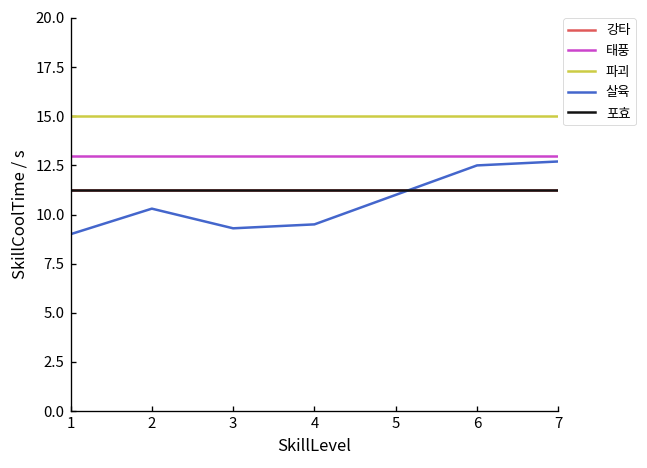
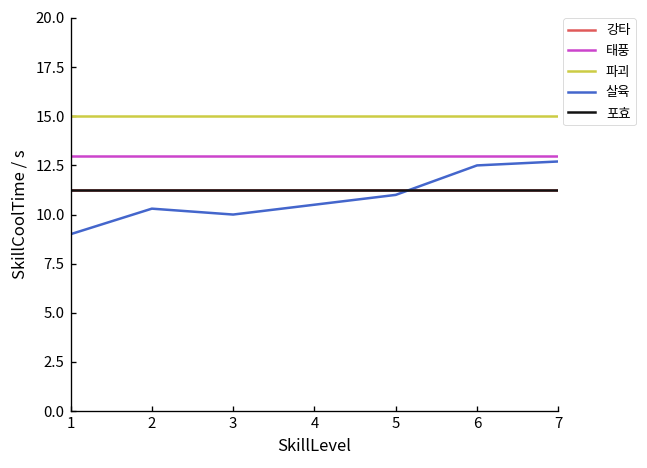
  {
    "포효": {
      "1": 11.3,
      "2": 11.3,
      "3": 11.3,
      "4": 11.3,
      "5": 11.3,
      "6": 11.3,
      "7": 11.3
    },
    "태풍": {
      "1": 13.0,
      "2": 13.0,
      "3": 13.0,
      "4": 13.0,
      "5": 13.0,
      "6": 13.0,
      "7": 13.0
    },
    "파괴": {
      "1": 15.0,
      "2": 15.0,
      "3": 15.0,
      "4": 15.0,
      "5": 15.0,
      "6": 15.0,
      "7": 15.0
    },
    "살육": {
      "1": 9.0,
      "2": 10.3,
-     "3": 9.3,
-     "4": 9.5,
+     "3": 10.0,
+     "4": 10.5,
      "5": 11.0,
      "6": 12.5,
      "7": 12.7
    }
  }
